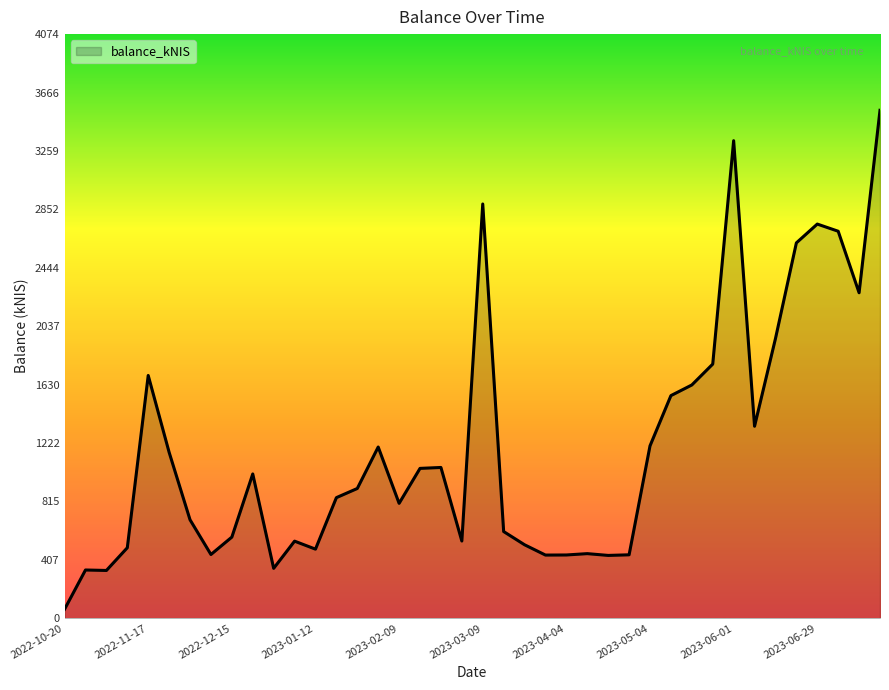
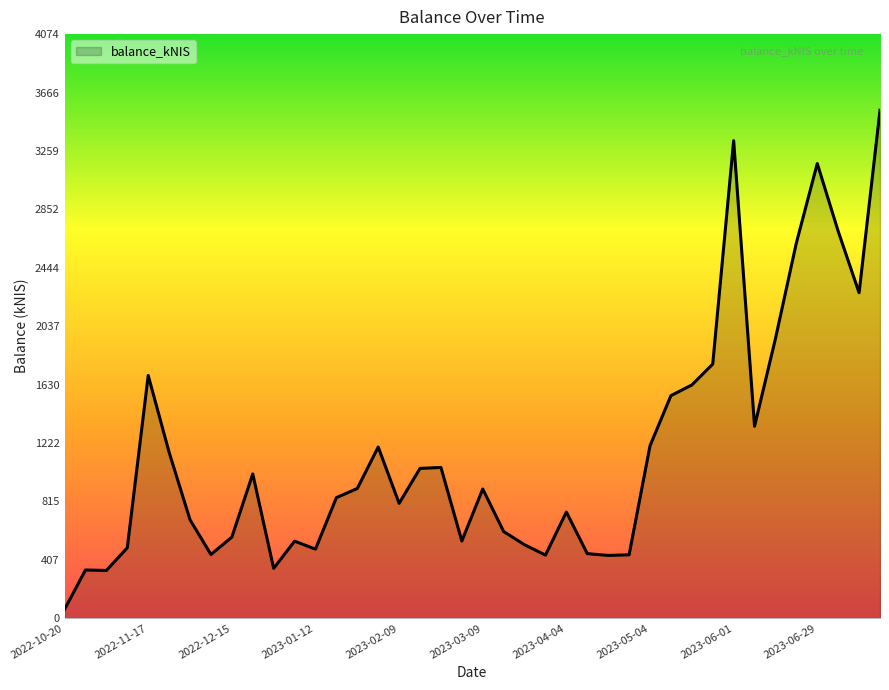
  {
    "2022-10-20": 60,
    "2022-11-17": 1690,
    "2022-12-15": 570,
    "2023-01-12": 480,
    "2023-02-09": 800,
-   "2023-03-09": 2890,
-   "2023-04-04": 440,
+   "2023-03-09": 900,
+   "2023-04-04": 740,
    "2023-05-04": 1200,
    "2023-06-01": 3330,
-   "2023-06-29": 2750
+   "2023-06-29": 3170
  }
